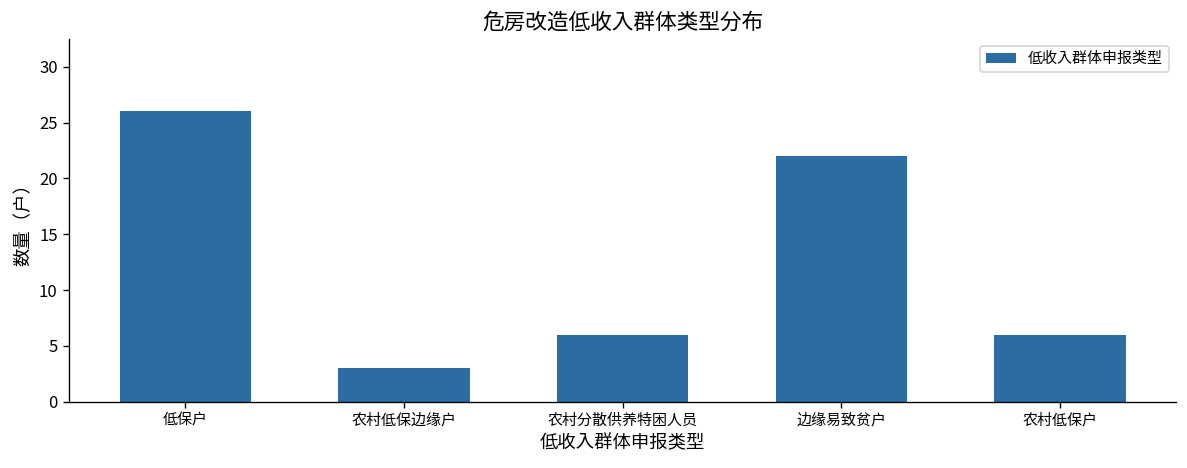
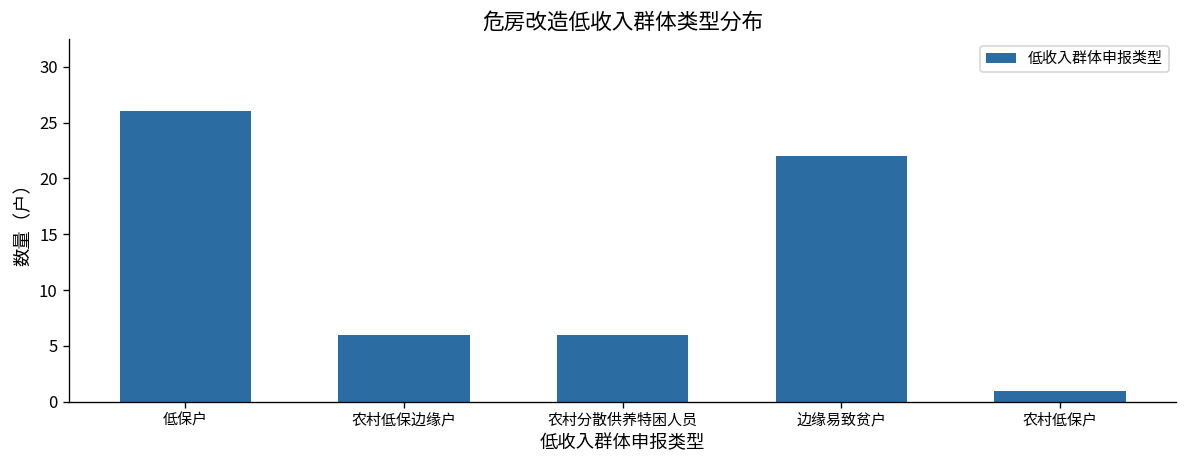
  {
    "低保户": 26,
-   "农村低保边缘户": 3,
+   "农村低保边缘户": 6,
    "农村分散供养特困人员": 6,
    "边缘易致贫户": 22,
-   "农村低保户": 6
+   "农村低保户": 1
  }
